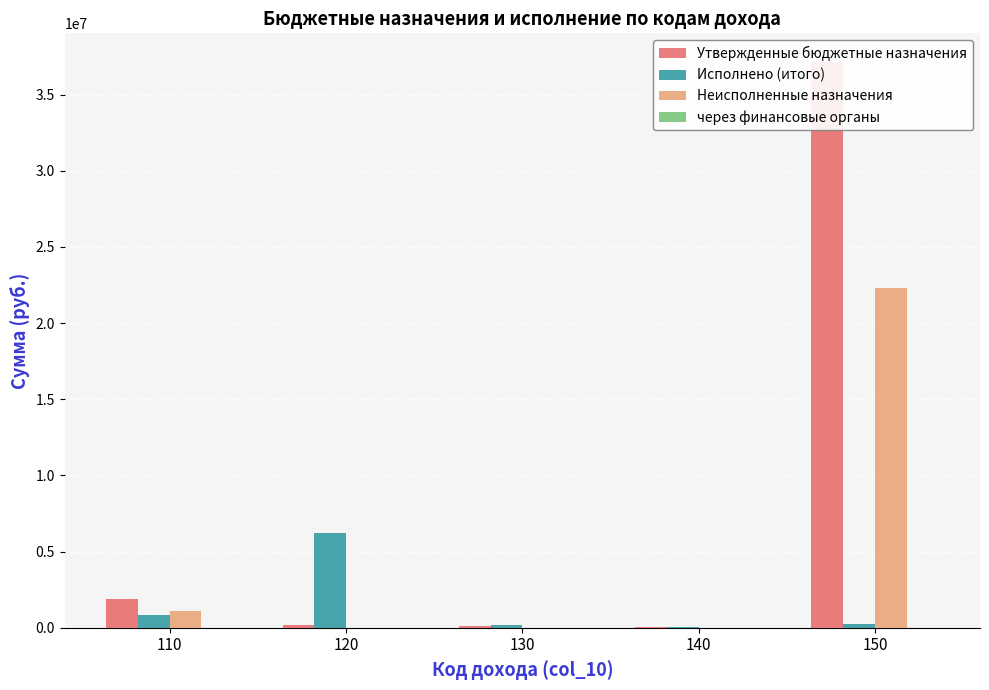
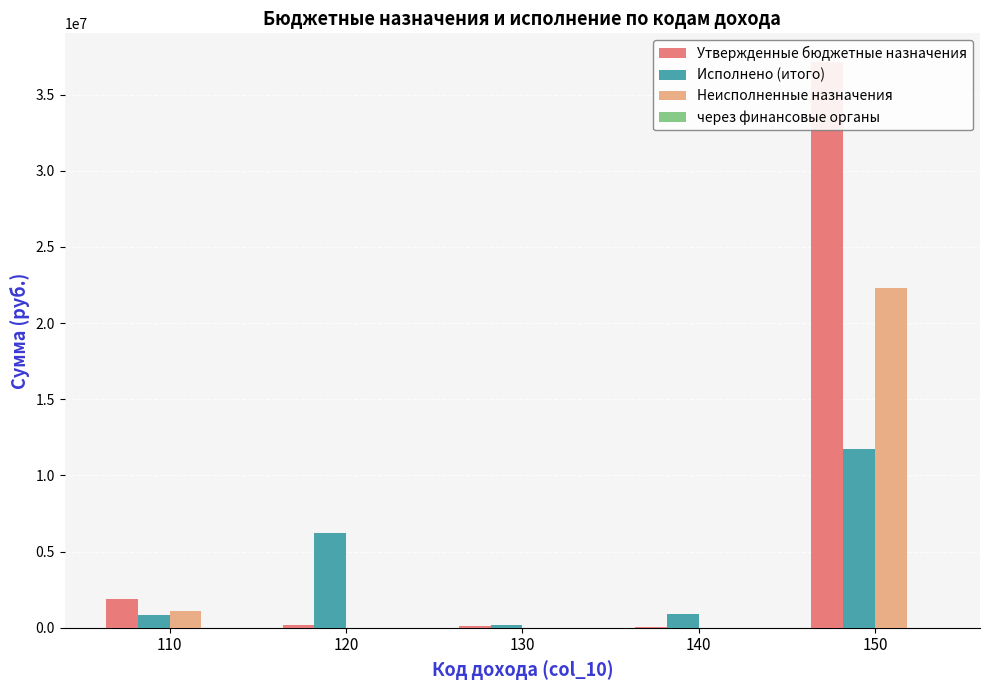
  {
    "Исполнено (итого)": {
      "110": 800000,
      "120": 6200000,
-     "140": 0,
-     "150": 300000
+     "140": 900000,
+     "150": 11700000
    },
    "через финансовые органы": {
      "110": 0,
      "120": 0,
      "130": 0,
      "140": 0,
      "150": 0
    }
  }
